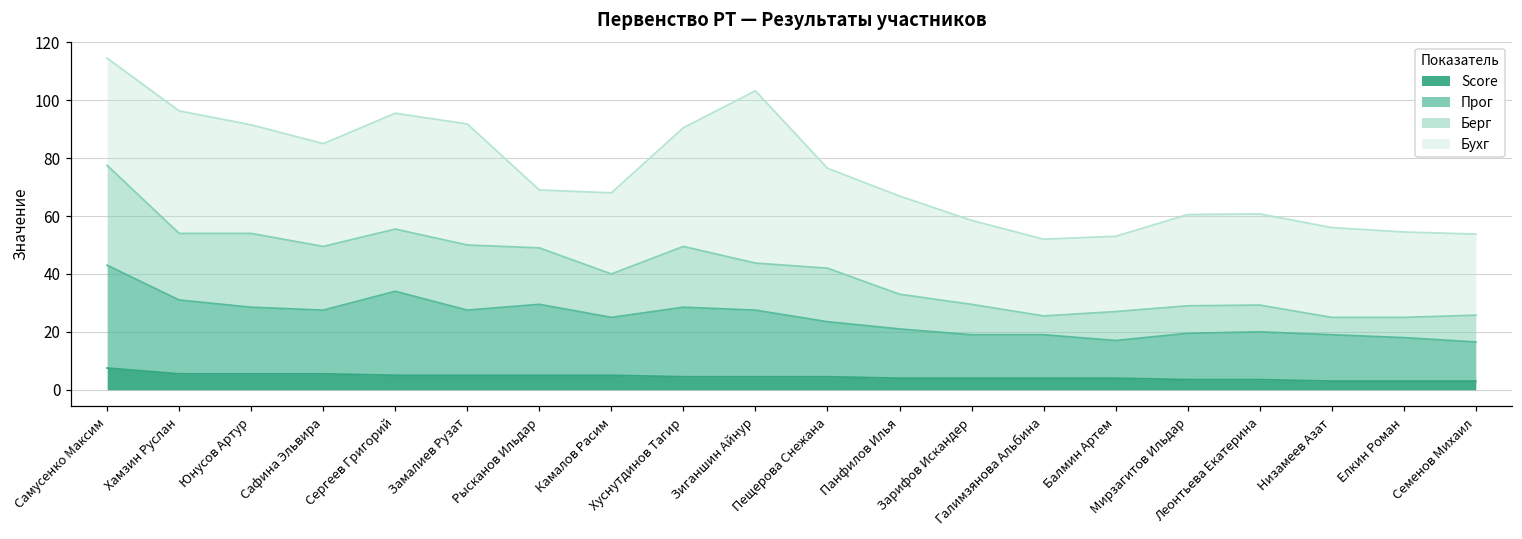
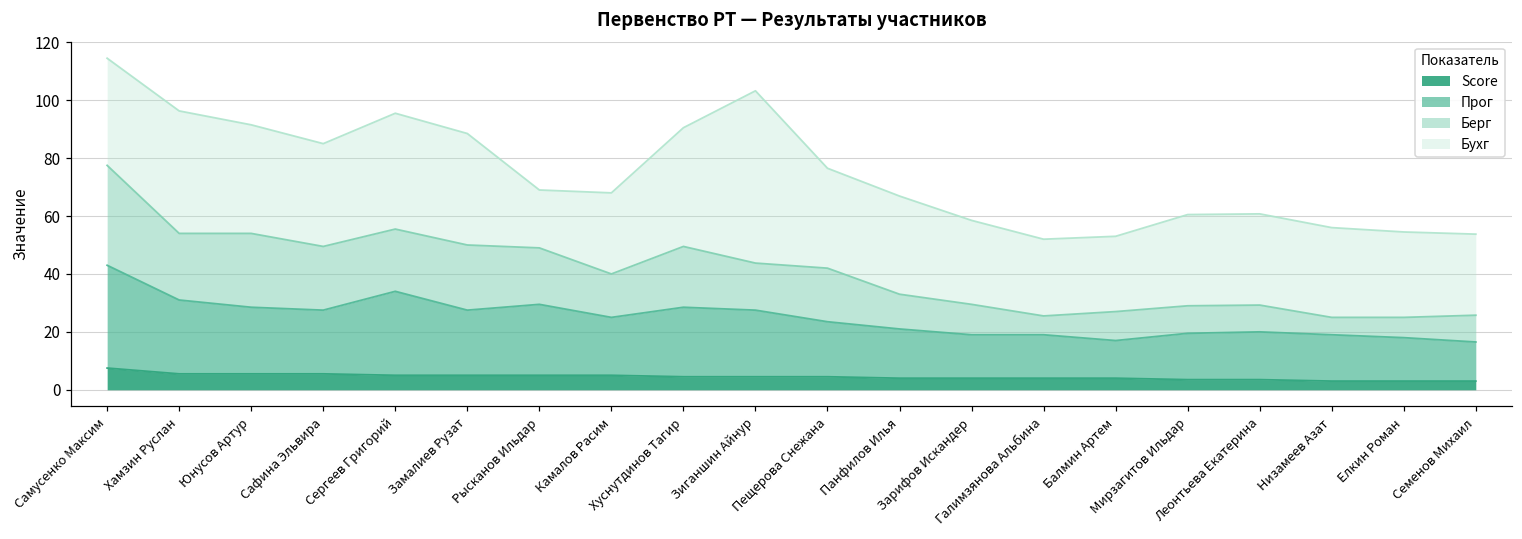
  {
    "Бухг": {
      "Самусенко Максим": 37,
      "Хамзин Руслан": 42,
      "Юнусов Артур": 38,
      "Сафина Эльвира": 36,
      "Сергеев Григорий": 40,
-     "Замалиев Рузат": 42,
+     "Замалиев Рузат": 39,
      "Рысканов Ильдар": 20,
      "Камалов Расим": 28,
      "Хуснутдинов Тагир": 41,
      "Зиганшин Айнур": 60,
      "Пещерова Снежана": 35,
      "Панфилов Илья": 34,
      "Зарифов Искандер": 29,
      "Галимзянова Альбина": 27,
      "Балмин Артем": 26,
      "Мирзагитов Ильдар": 32,
      "Леонтьева Екатерина": 32,
      "Низамеев Азат": 31,
      "Елкин Роман": 30,
      "Семенов Михаил": 28
    }
  }
